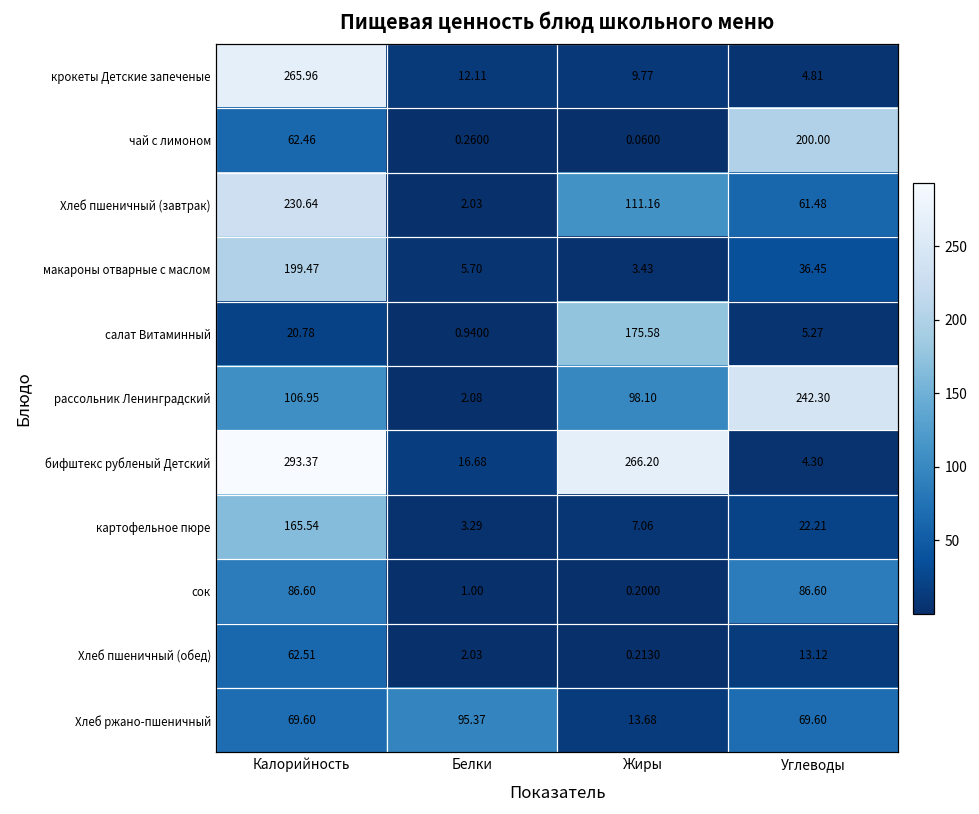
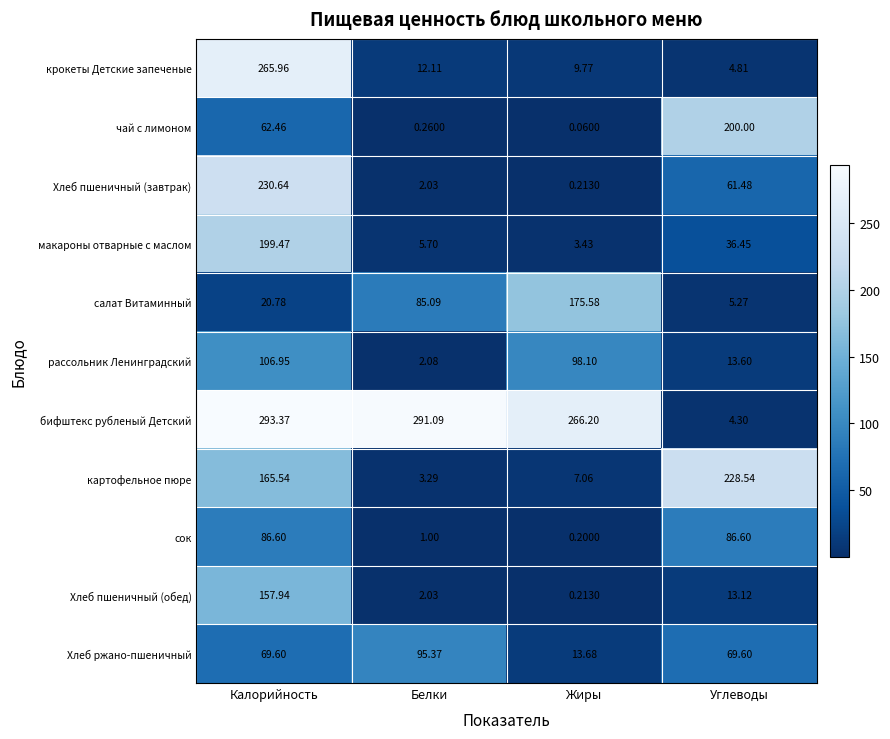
  {
    "крокеты Детские запеченые": {
      "Калорийность": 265.96,
      "Белки": 12.11,
      "Жиры": 9.77,
      "Углеводы": 4.81
    },
    "чай с лимоном": {
      "Калорийность": 62.46,
      "Белки": 0.2600,
      "Жиры": 0.0600,
      "Углеводы": 200.00
    },
    "Хлеб пшеничный (завтрак)": {
      "Калорийность": 230.64,
      "Белки": 2.03,
-     "Жиры": 111.16,
+     "Жиры": 0.2130,
      "Углеводы": 61.48
    },
    "макароны отварные с маслом": {
      "Калорийность": 199.47,
      "Белки": 5.70,
      "Жиры": 3.43,
      "Углеводы": 36.45
    },
    "салат Витаминный": {
      "Калорийность": 20.78,
-     "Белки": 0.9400,
+     "Белки": 85.09,
      "Жиры": 175.58,
      "Углеводы": 5.27
    },
    "рассольник Ленинградский": {
      "Калорийность": 106.95,
      "Белки": 2.08,
      "Жиры": 98.10,
-     "Углеводы": 242.30
+     "Углеводы": 13.60
    },
    "бифштекс рубленый Детский": {
      "Калорийность": 293.37,
-     "Белки": 16.68,
+     "Белки": 291.09,
      "Жиры": 266.20,
      "Углеводы": 4.30
    },
    "картофельное пюре": {
      "Калорийность": 165.54,
      "Белки": 3.29,
      "Жиры": 7.06,
-     "Углеводы": 22.21
+     "Углеводы": 228.54
    },
    "сок": {
      "Калорийность": 86.60,
      "Белки": 1.00,
      "Жиры": 0.2000,
      "Углеводы": 86.60
    },
    "Хлеб пшеничный (обед)": {
-     "Калорийность": 62.51,
+     "Калорийность": 157.94,
      "Белки": 2.03,
      "Жиры": 0.2130,
      "Углеводы": 13.12
    },
    "Хлеб ржано-пшеничный": {
      "Калорийность": 69.60,
      "Белки": 95.37,
      "Жиры": 13.68,
      "Углеводы": 69.60
    }
  }
